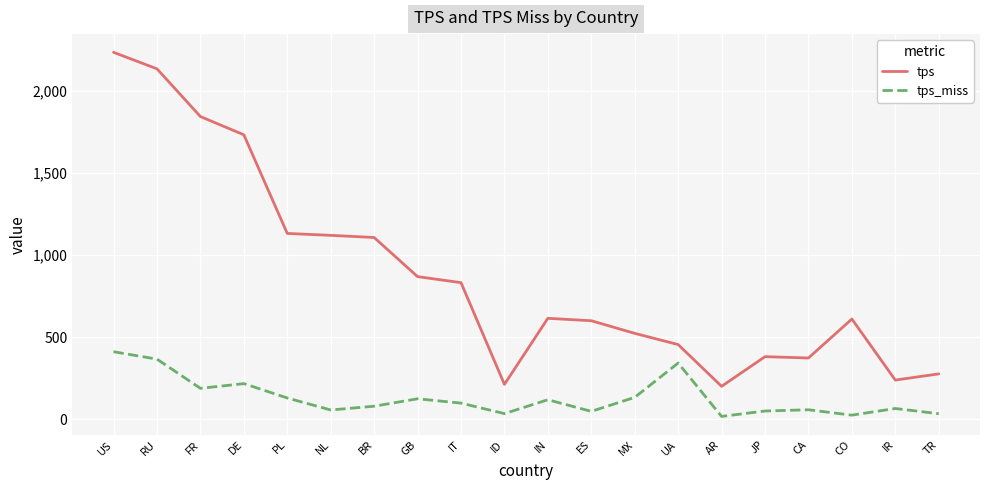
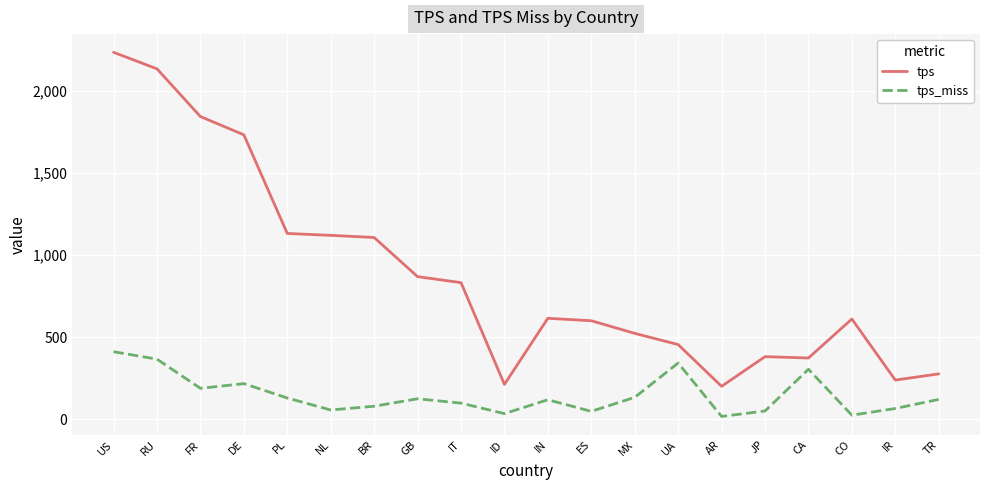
  {
    "tps": {
      "US": "2,240",
      "RU": "2,140",
      "FR": "1,850",
      "DE": "1,730",
      "PL": "1,130",
      "NL": "1,120",
      "BR": "1,110",
      "GB": "870",
      "IT": "830",
      "ID": "210",
      "IN": "620",
      "ES": "600",
      "MX": "520",
      "UA": "460",
      "AR": "200",
      "JP": "380",
      "CA": "370",
      "CO": "610",
      "IR": "240",
      "TR": "280"
    },
    "tps_miss": {
      "US": "410",
      "RU": "370",
      "FR": "190",
      "DE": "220",
      "PL": "130",
      "NL": "60",
      "BR": "80",
      "GB": "120",
      "IT": "100",
      "ID": "30",
      "IN": "120",
      "ES": "50",
      "MX": "130",
      "UA": "340",
      "AR": "20",
      "JP": "50",
-     "CA": "60",
+     "CA": "300",
      "CO": "20",
      "IR": "70",
-     "TR": "30"
+     "TR": "120"
    }
  }
